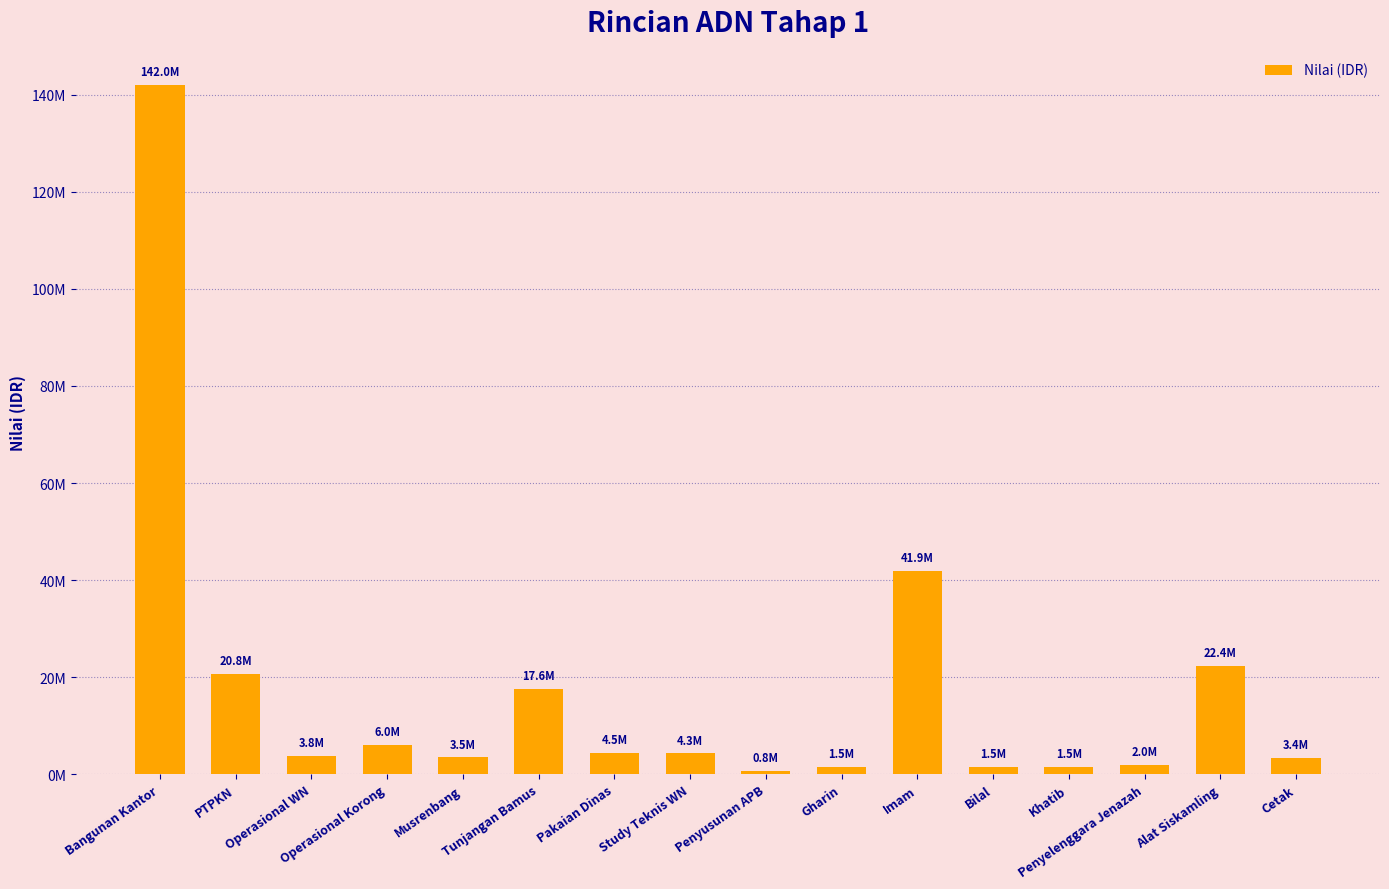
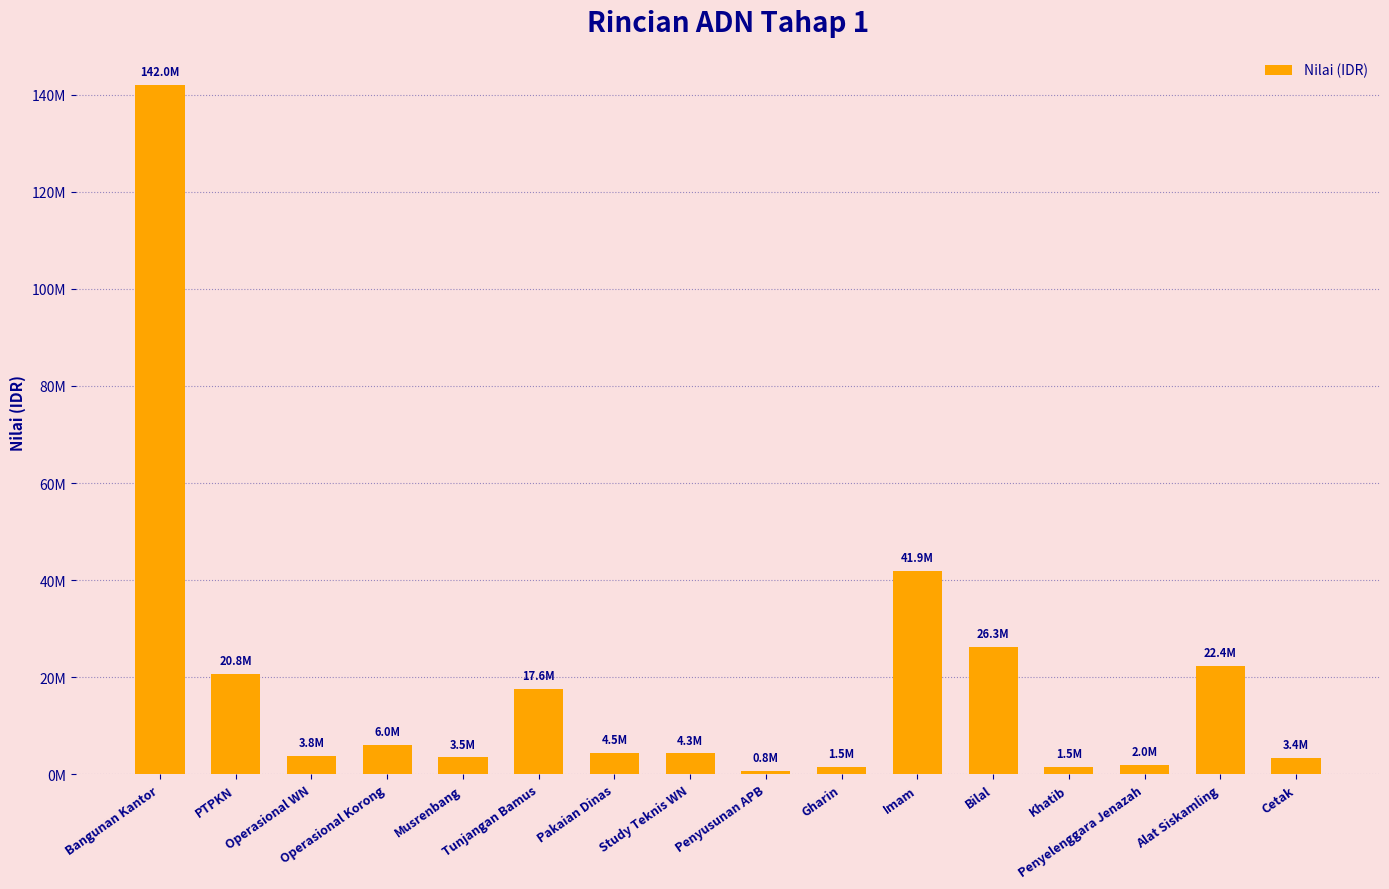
  {
    "Bangunan Kantor": "142.0M",
    "PTPKN": "20.8M",
    "Operasional WN": "3.8M",
    "Operasional Korong": "6.0M",
    "Musrenbang": "3.5M",
    "Tunjangan Bamus": "17.6M",
    "Pakaian Dinas": "4.5M",
    "Study Teknis WN": "4.3M",
    "Penyusunan APB": "0.8M",
    "Gharin": "1.5M",
    "Imam": "41.9M",
-   "Bilal": "1.5M",
+   "Bilal": "26.3M",
    "Khatib": "1.5M",
    "Penyelenggara Jenazah": "2.0M",
    "Alat Siskamling": "22.4M",
    "Cetak": "3.4M"
  }
